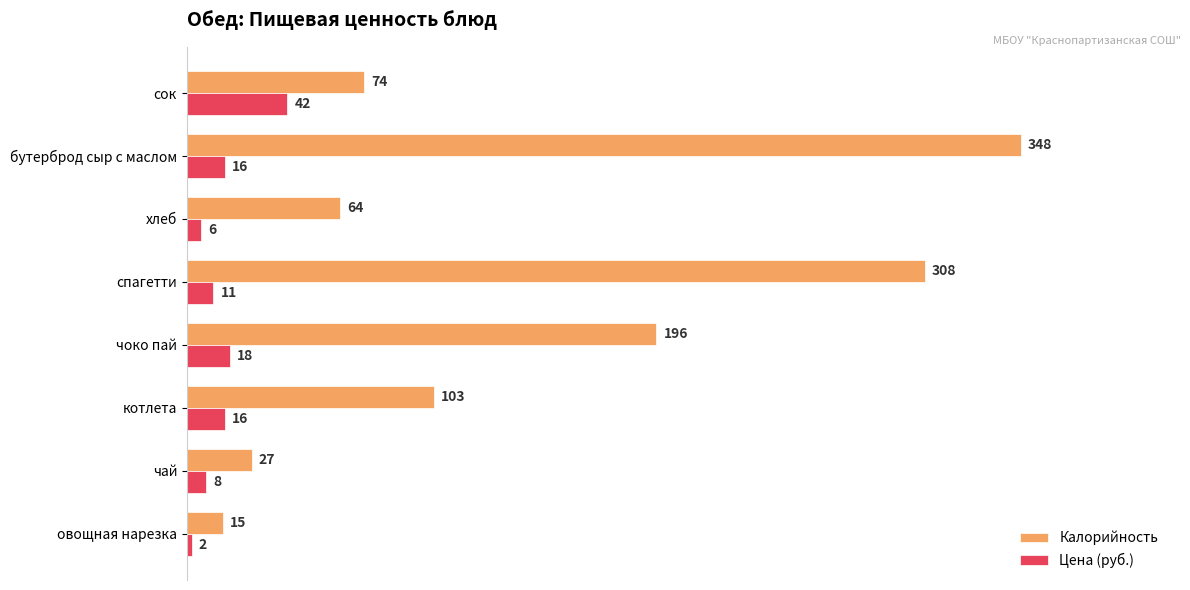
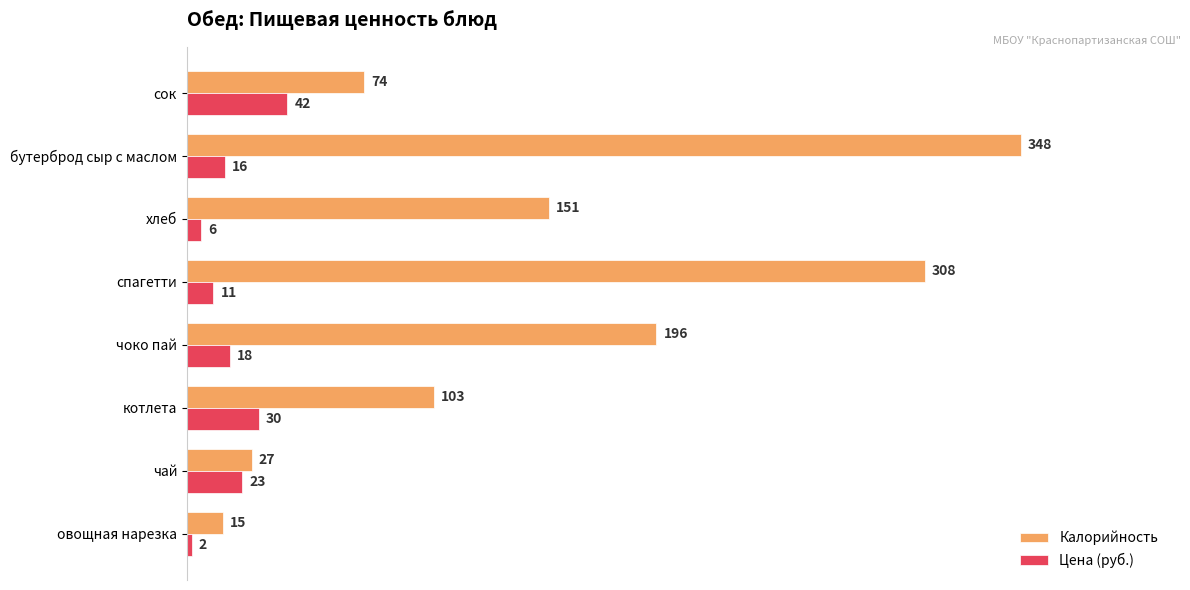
  {
    "Калорийность": {
      "сок": 74,
      "бутерброд сыр с маслом": 348,
-     "хлеб": 64,
+     "хлеб": 151,
      "спагетти": 308,
      "чоко пай": 196,
      "котлета": 103,
      "чай": 27,
      "овощная нарезка": 15
    },
    "Цена (руб.)": {
      "сок": 42,
      "бутерброд сыр с маслом": 16,
      "хлеб": 6,
      "спагетти": 11,
      "чоко пай": 18,
-     "котлета": 16,
-     "чай": 8,
+     "котлета": 30,
+     "чай": 23,
      "овощная нарезка": 2
    }
  }
